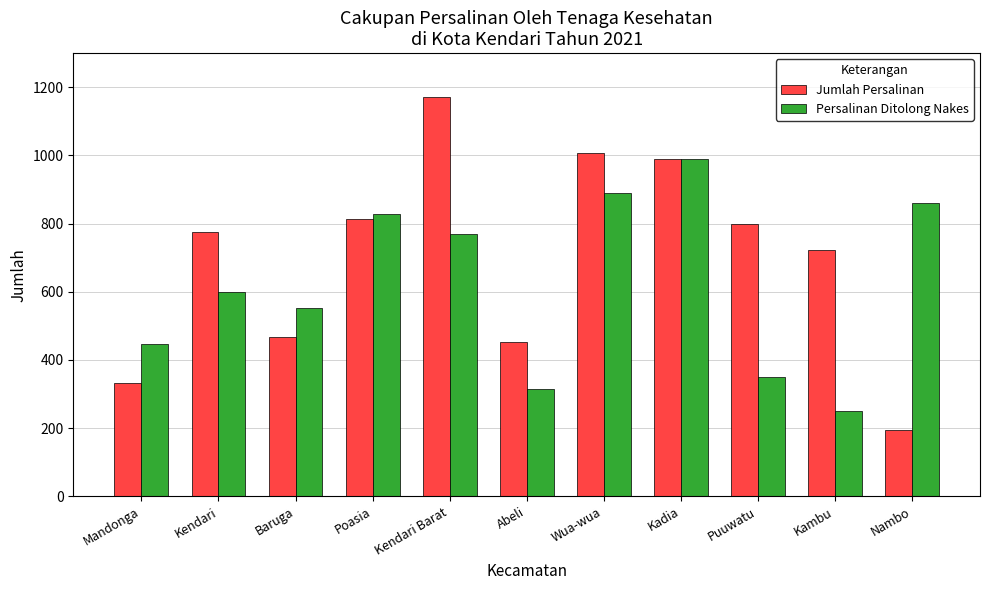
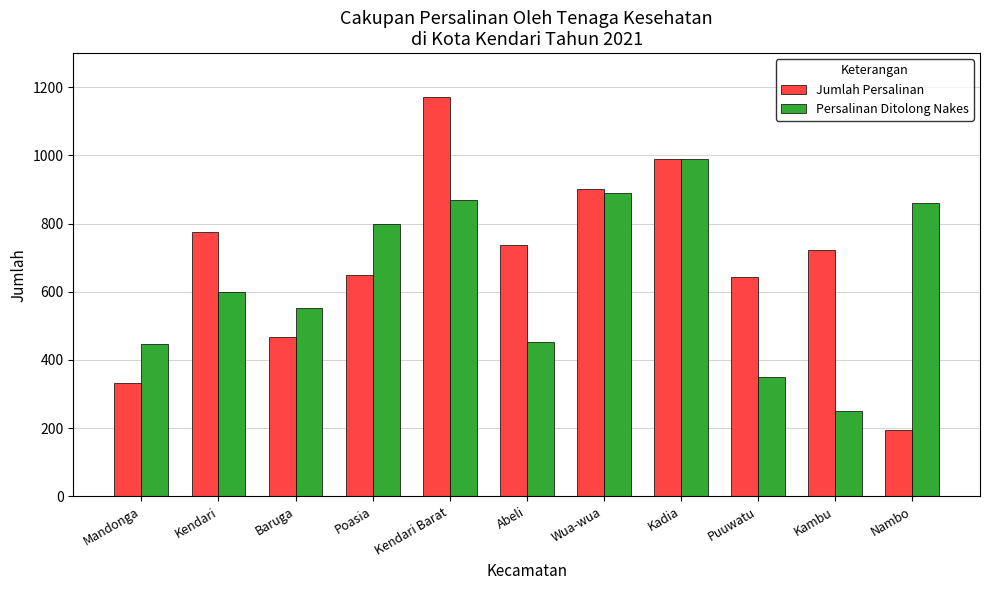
  {
    "Jumlah Persalinan": {
      "Mandonga": 330,
      "Kendari": 780,
      "Baruga": 470,
-     "Poasia": 810,
+     "Poasia": 650,
      "Kendari Barat": 1170,
-     "Abeli": 450,
-     "Wua-wua": 1010,
+     "Abeli": 740,
+     "Wua-wua": 900,
      "Kadia": 990,
-     "Puuwatu": 800,
+     "Puuwatu": 640,
      "Kambu": 720,
      "Nambo": 190
    },
    "Persalinan Ditolong Nakes": {
      "Mandonga": 450,
      "Kendari": 600,
      "Baruga": 550,
-     "Poasia": 830,
-     "Kendari Barat": 770,
-     "Abeli": 320,
+     "Poasia": 800,
+     "Kendari Barat": 870,
+     "Abeli": 450,
      "Wua-wua": 890,
      "Kadia": 990,
      "Puuwatu": 350,
      "Kambu": 250,
      "Nambo": 860
    }
  }
